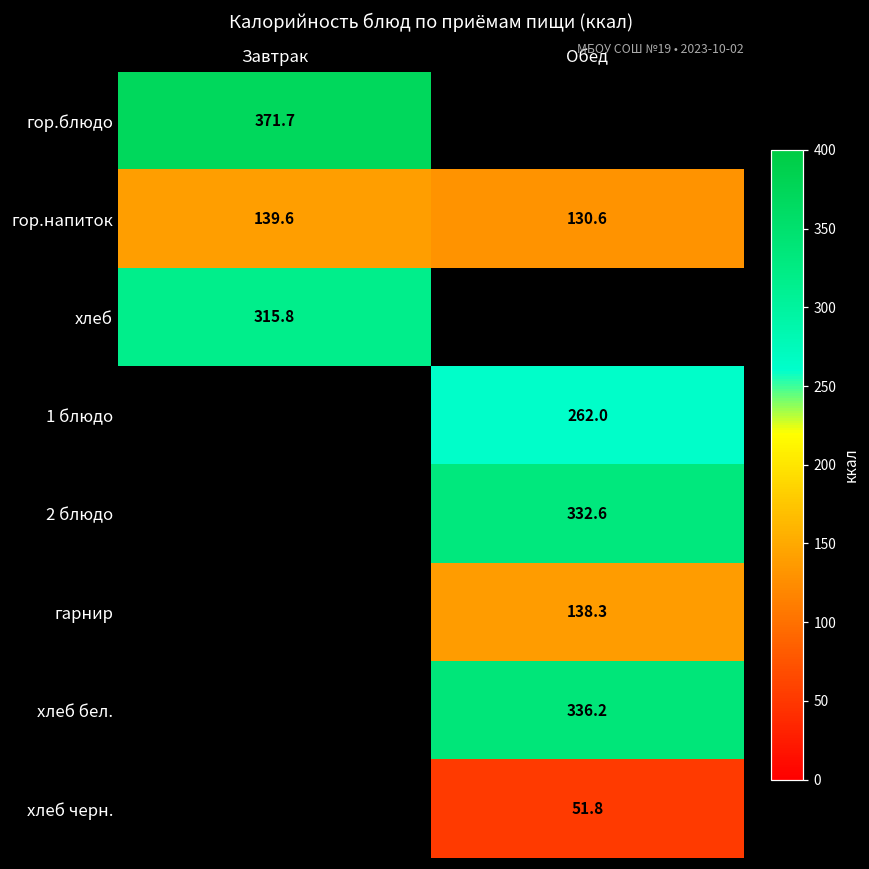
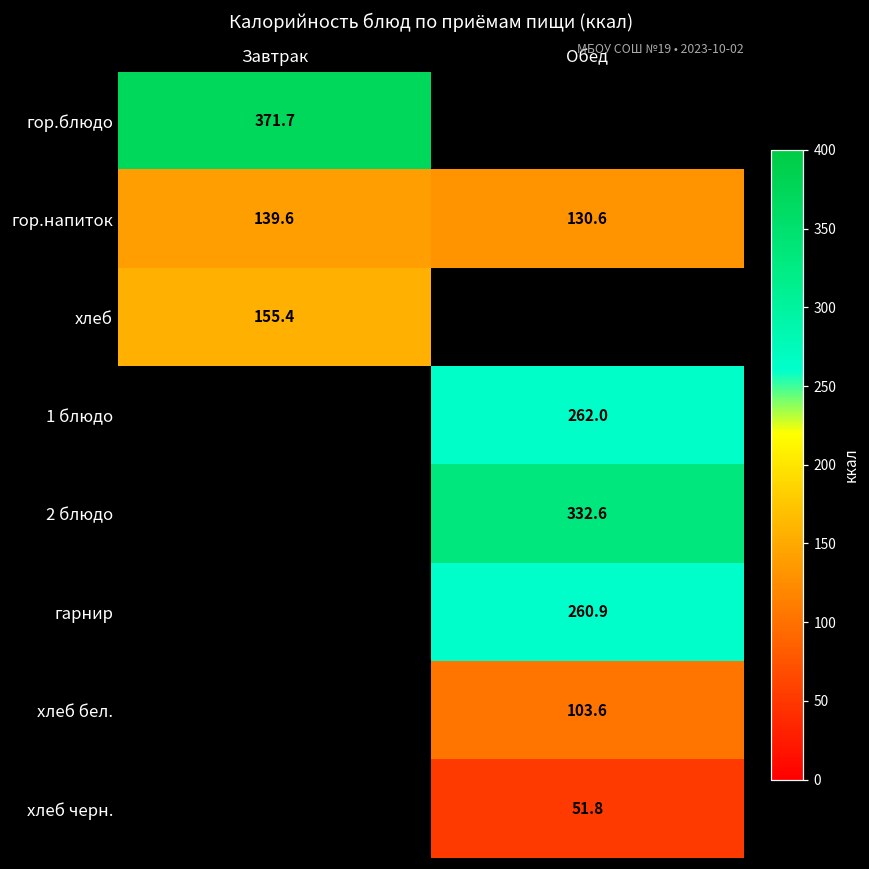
  {
    "гор.блюдо": {
      "Завтрак": 371.7
    },
    "гор.напиток": {
      "Завтрак": 139.6,
      "Обед": 130.6
    },
    "хлеб": {
-     "Завтрак": 315.8
+     "Завтрак": 155.4
    },
    "1 блюдо": {
      "Обед": 262.0
    },
    "2 блюдо": {
      "Обед": 332.6
    },
    "гарнир": {
-     "Обед": 138.3
+     "Обед": 260.9
    },
    "хлеб бел.": {
-     "Обед": 336.2
+     "Обед": 103.6
    },
    "хлеб черн.": {
      "Обед": 51.8
    }
  }
